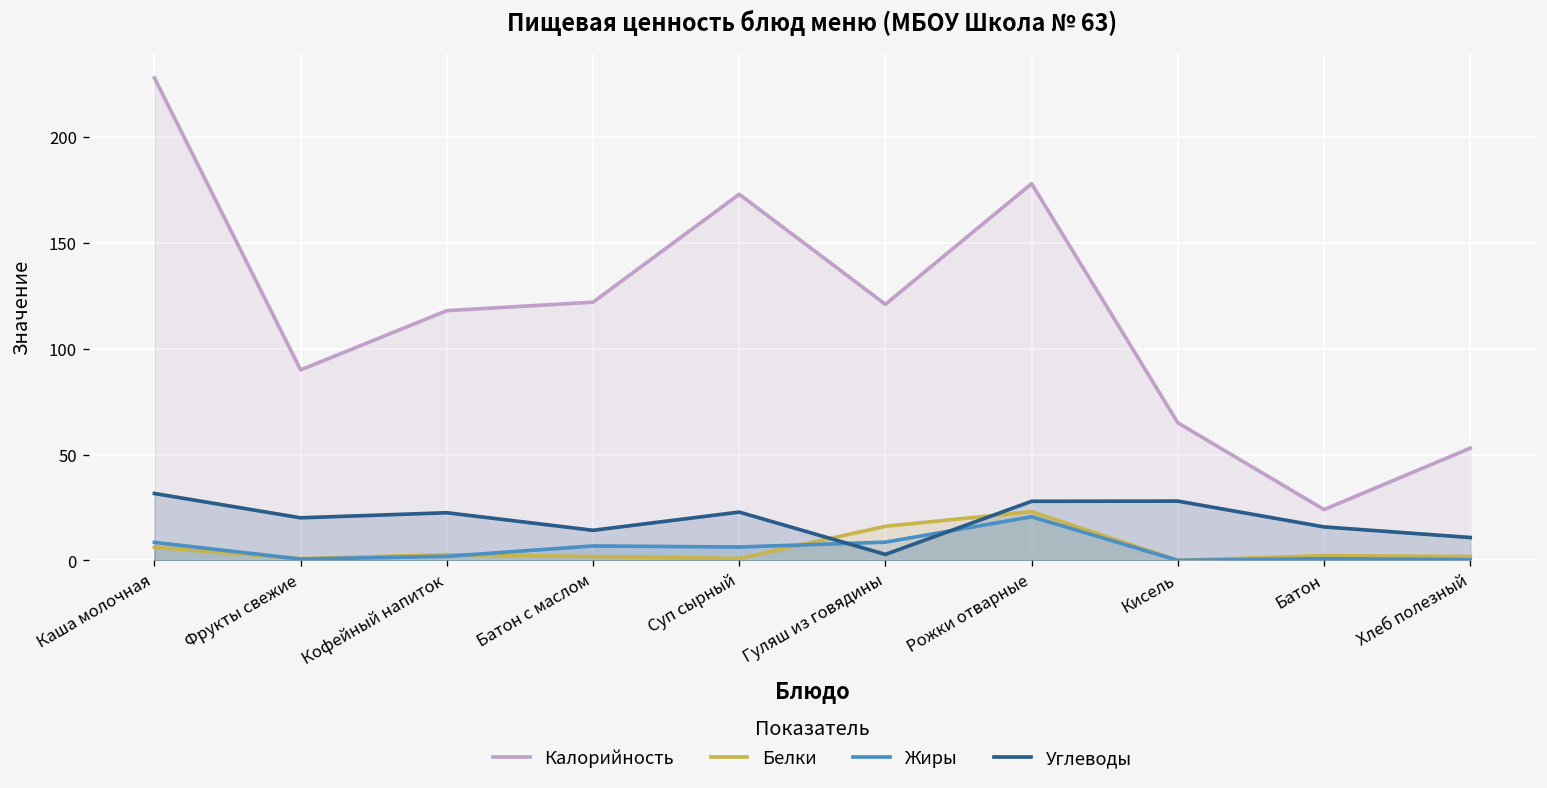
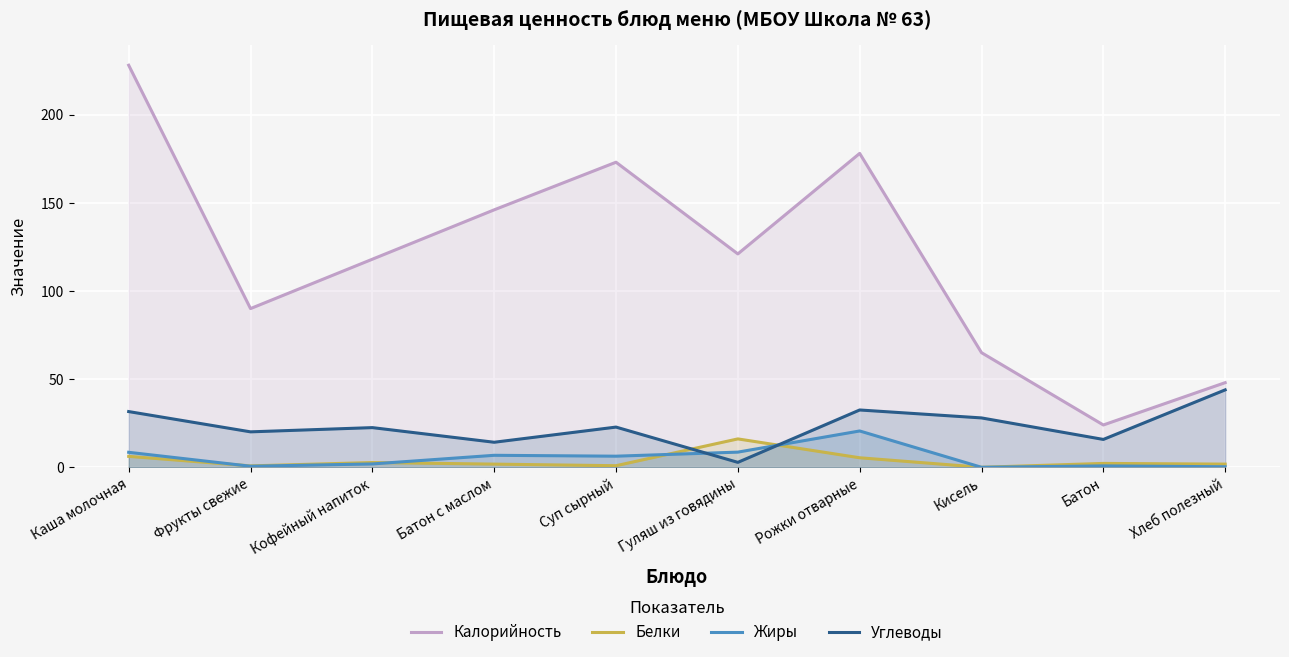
  {
    "Калорийность": {
      "Каша молочная": 228,
      "Фрукты свежие": 90,
      "Кофейный напиток": 118,
-     "Батон с маслом": 122,
+     "Батон с маслом": 146,
      "Суп сырный": 173,
      "Гуляш из говядины": 121,
      "Рожки отварные": 178,
      "Кисель": 65,
      "Батон": 24,
-     "Хлеб полезный": 53
+     "Хлеб полезный": 48
    },
    "Белки": {
      "Каша молочная": 6,
      "Батон с маслом": 2,
      "Суп сырный": 1,
      "Гуляш из говядины": 16,
-     "Рожки отварные": 23,
+     "Рожки отварные": 5,
      "Хлеб полезный": 2
    },
    "Жиры": {
      "Каша молочная": 9,
      "Батон с маслом": 7,
      "Суп сырный": 6,
      "Гуляш из говядины": 9,
      "Рожки отварные": 21,
      "Хлеб полезный": 0
    },
    "Углеводы": {
      "Каша молочная": 32,
      "Фрукты свежие": 20,
      "Кофейный напиток": 23,
      "Батон с маслом": 14,
      "Суп сырный": 23,
      "Гуляш из говядины": 3,
-     "Рожки отварные": 28,
+     "Рожки отварные": 33,
      "Кисель": 28,
      "Батон": 16,
-     "Хлеб полезный": 11
+     "Хлеб полезный": 44
    }
  }
